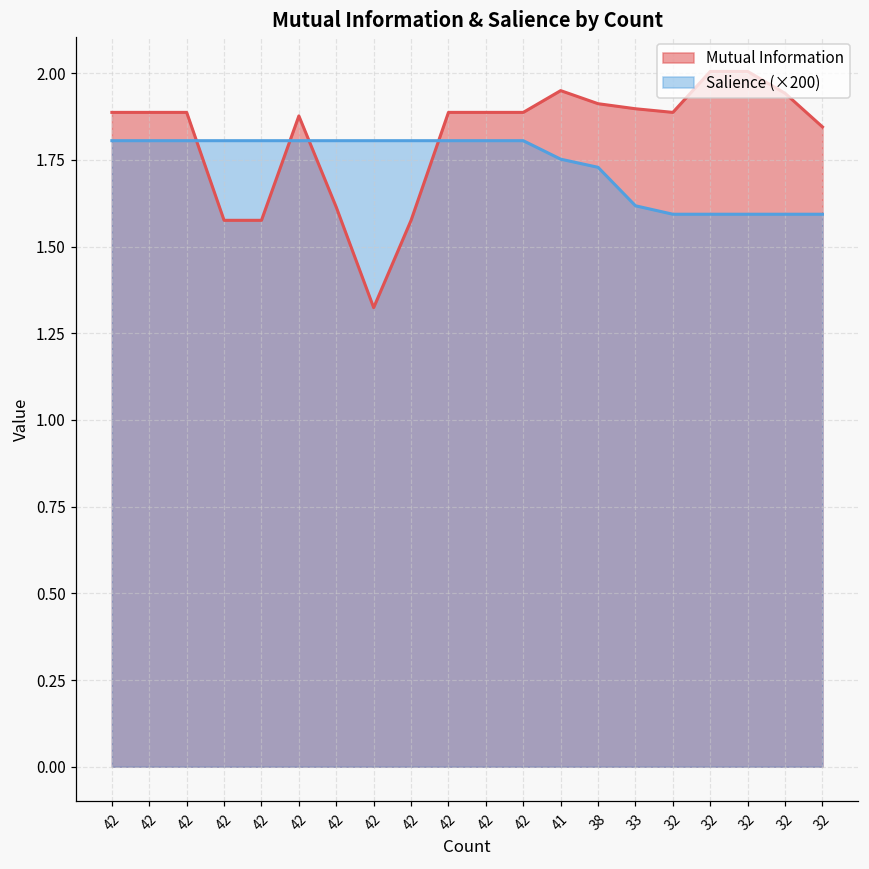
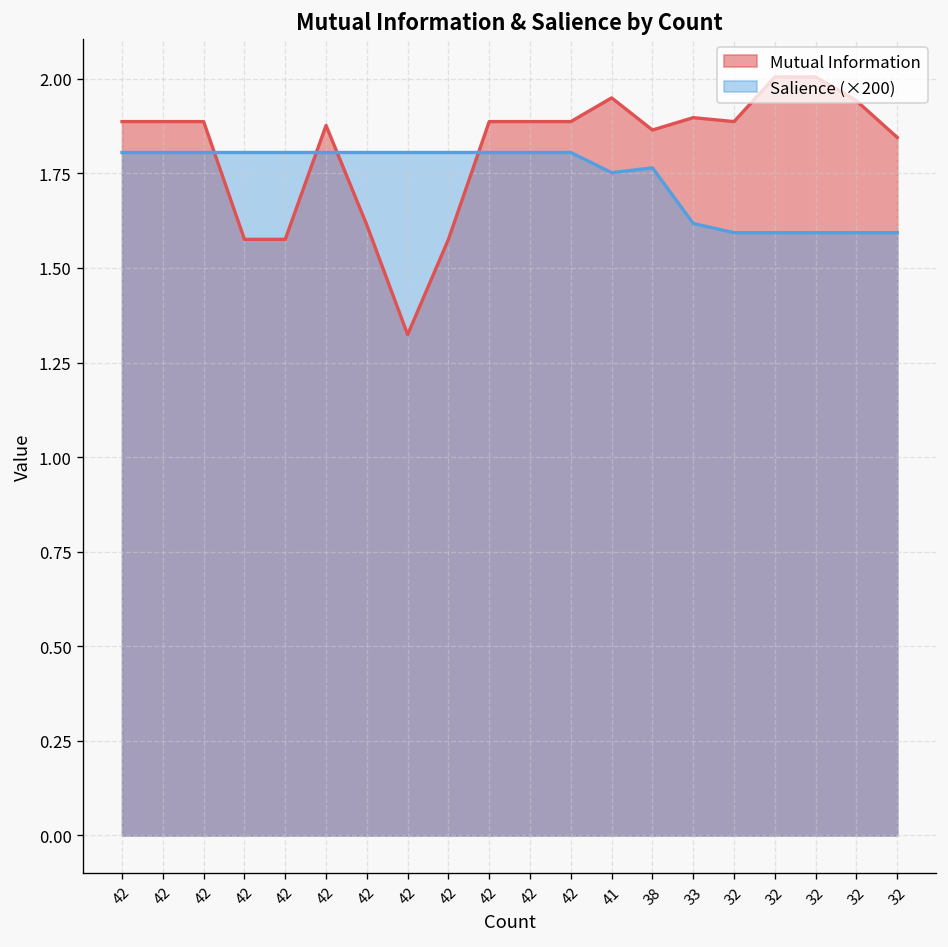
  {
    "Mutual Information": {
      "41": 1.95,
-     "38": 1.91,
+     "38": 1.86,
      "33": 1.90
    },
    "Salience (×200)": {
      "41": 1.75,
-     "38": 1.73,
+     "38": 1.76,
      "33": 1.62
    }
  }
